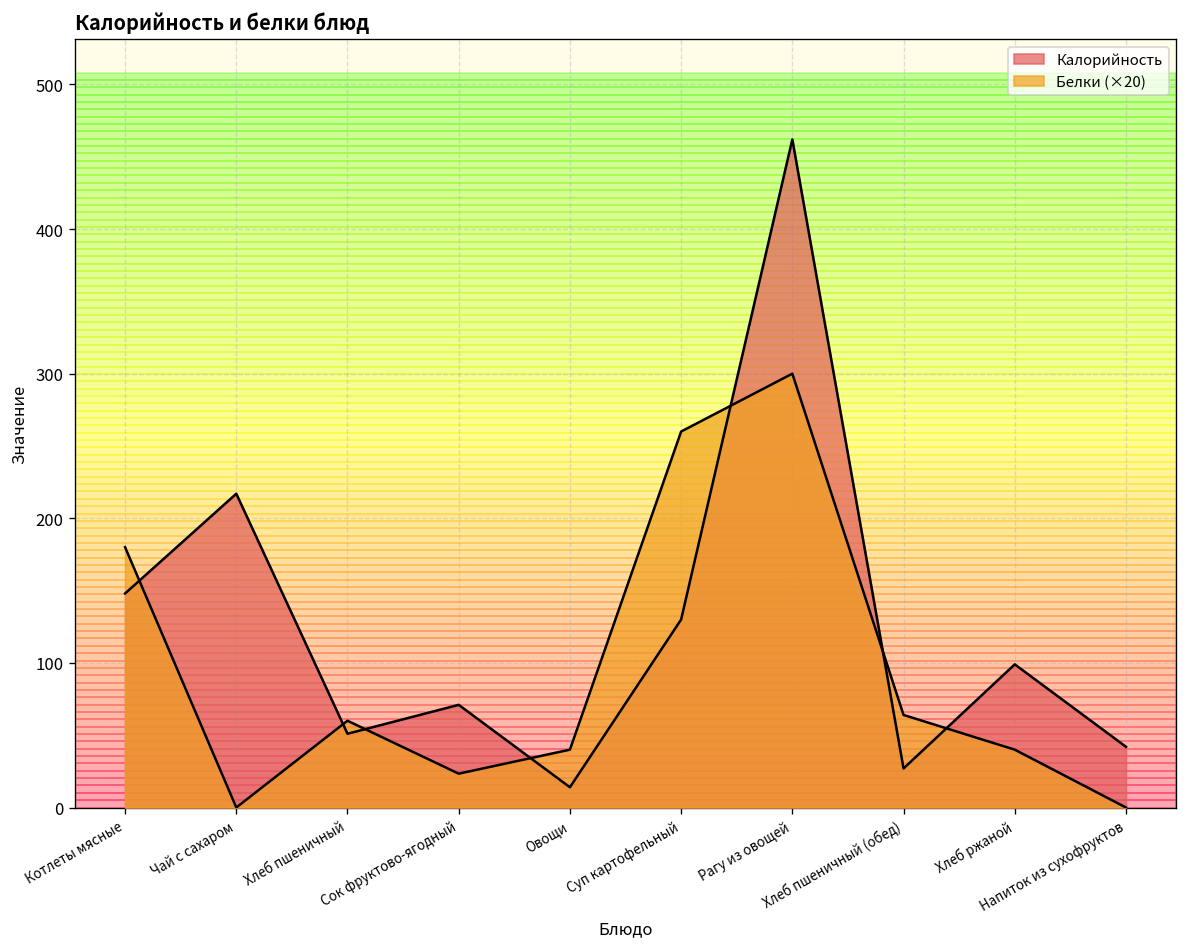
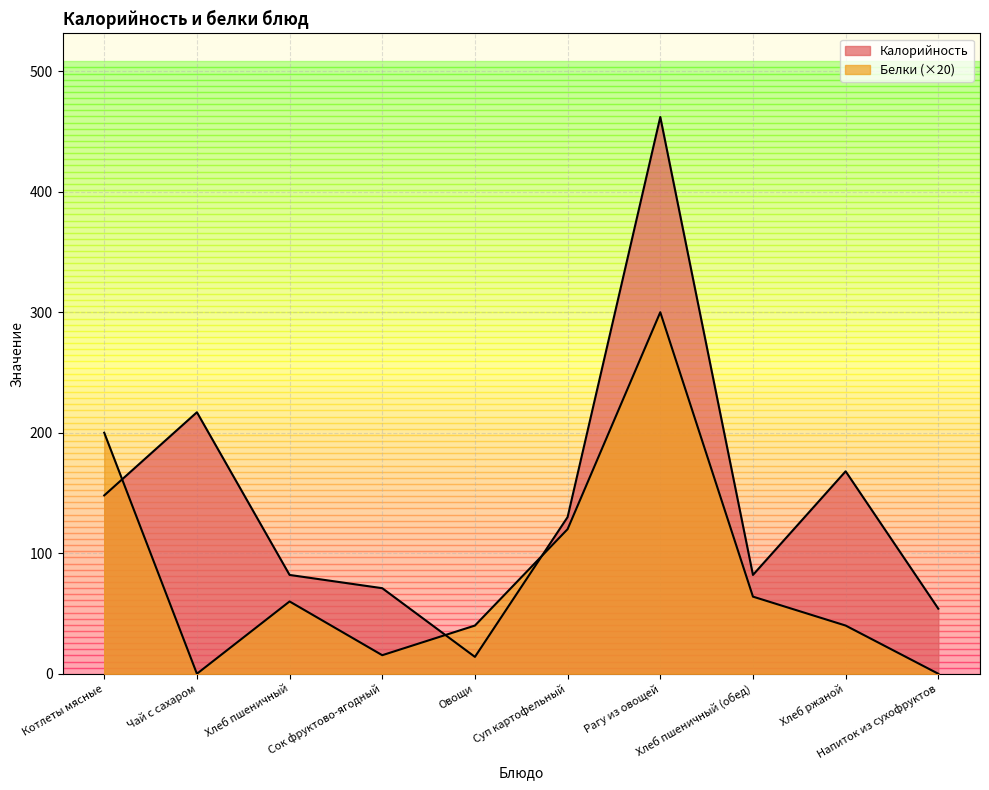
  {
    "Калорийность": {
      "Котлеты мясные": 148,
      "Чай с сахаром": 217,
-     "Хлеб пшеничный": 51,
+     "Хлеб пшеничный": 82,
      "Сок фруктово-ягодный": 71,
      "Овощи": 14,
      "Суп картофельный": 130,
      "Рагу из овощей": 462,
-     "Хлеб пшеничный (обед)": 27,
-     "Хлеб ржаной": 99,
-     "Напиток из сухофруктов": 42
+     "Хлеб пшеничный (обед)": 82,
+     "Хлеб ржаной": 168,
+     "Напиток из сухофруктов": 54
    },
    "Белки (×20)": {
-     "Котлеты мясные": 180,
+     "Котлеты мясные": 200,
      "Чай с сахаром": 0,
      "Хлеб пшеничный": 60,
-     "Сок фруктово-ягодный": 23,
+     "Сок фруктово-ягодный": 15,
      "Овощи": 40,
-     "Суп картофельный": 260,
+     "Суп картофельный": 120,
      "Рагу из овощей": 300,
      "Хлеб пшеничный (обед)": 64,
      "Хлеб ржаной": 40,
      "Напиток из сухофруктов": 0
    }
  }
